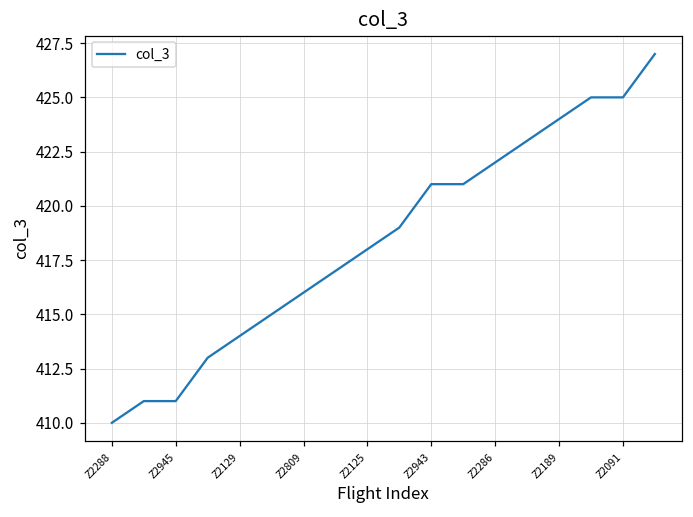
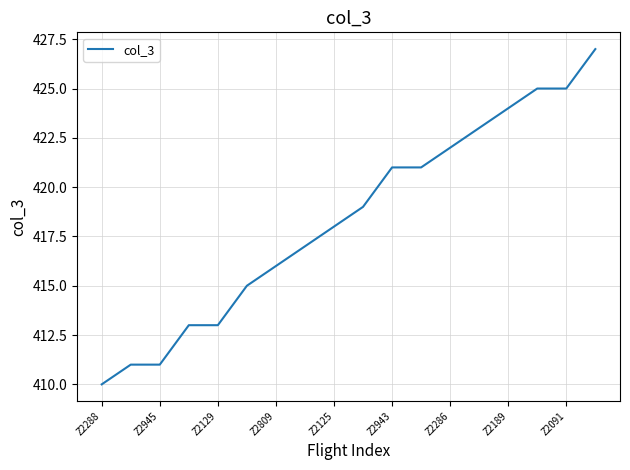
  {
    "Z2288": 410,
    "Z2945": 411,
-   "Z2129": 414,
+   "Z2129": 413,
    "Z2809": 416,
    "Z2125": 418,
    "Z2943": 421,
    "Z2286": 422,
    "Z2189": 424,
    "Z2091": 425
  }
